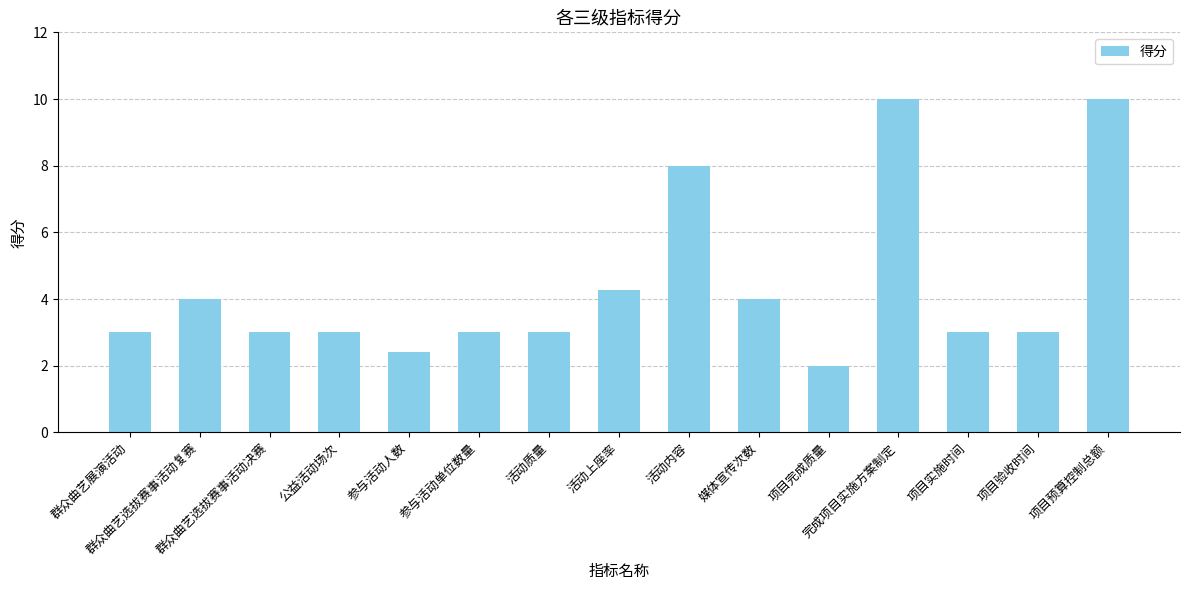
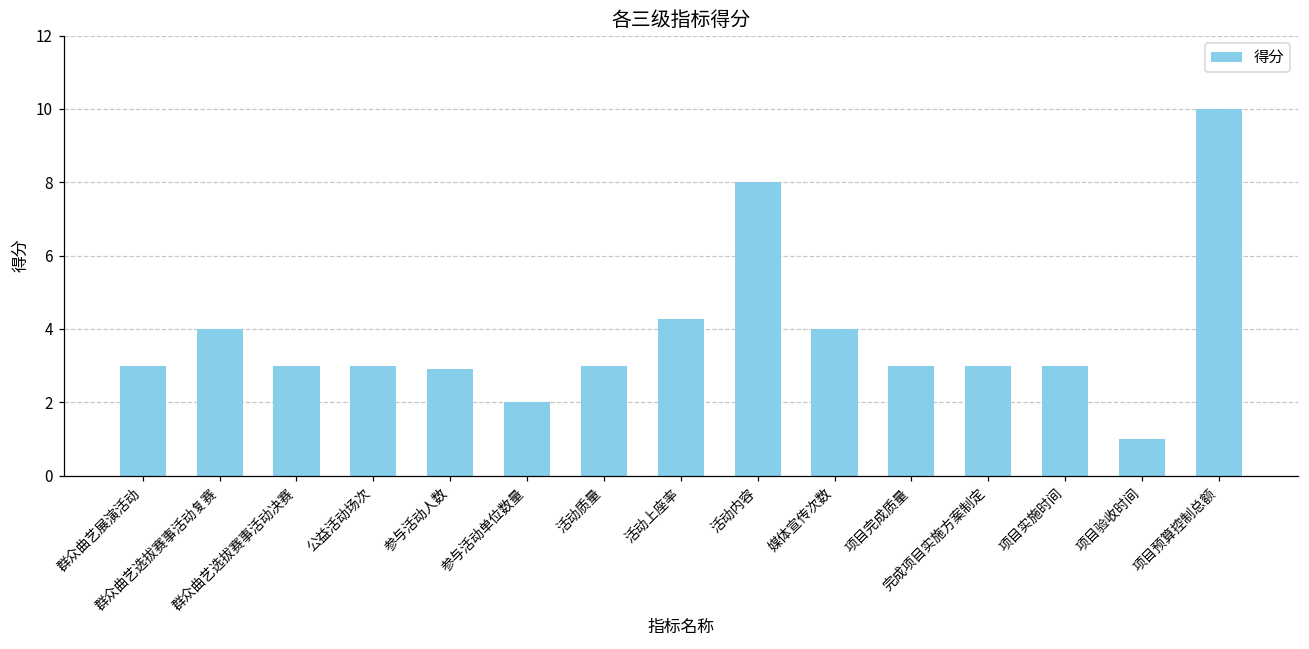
  {
    "群众曲艺展演活动": 3.0,
    "群众曲艺选拔赛事活动复赛": 4.0,
    "群众曲艺选拔赛事活动决赛": 3.0,
    "公益活动场次": 3.0,
-   "参与活动人数": 2.4,
-   "参与活动单位数量": 3,
+   "参与活动人数": 2.9,
+   "参与活动单位数量": 2,
    "活动质量": 3.0,
    "活动上座率": 4.3,
    "活动内容": 8.0,
    "媒体宣传次数": 4.0,
-   "项目完成质量": 2,
-   "完成项目实施方案制定": 10,
+   "项目完成质量": 3,
+   "完成项目实施方案制定": 3,
    "项目实施时间": 3.0,
-   "项目验收时间": 3,
+   "项目验收时间": 1,
    "项目预算控制总额": 10.0
  }
